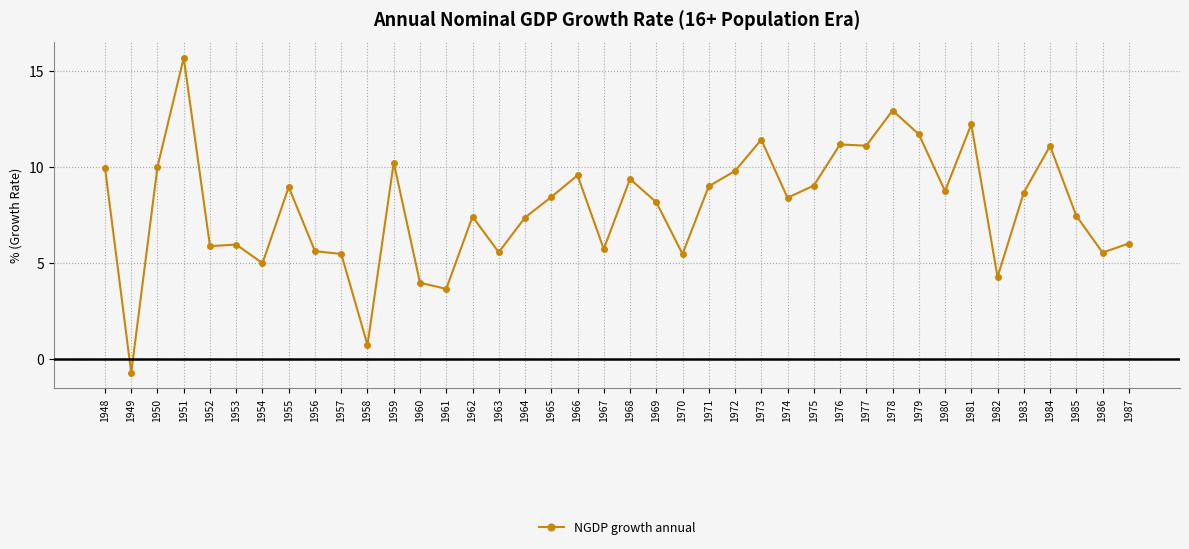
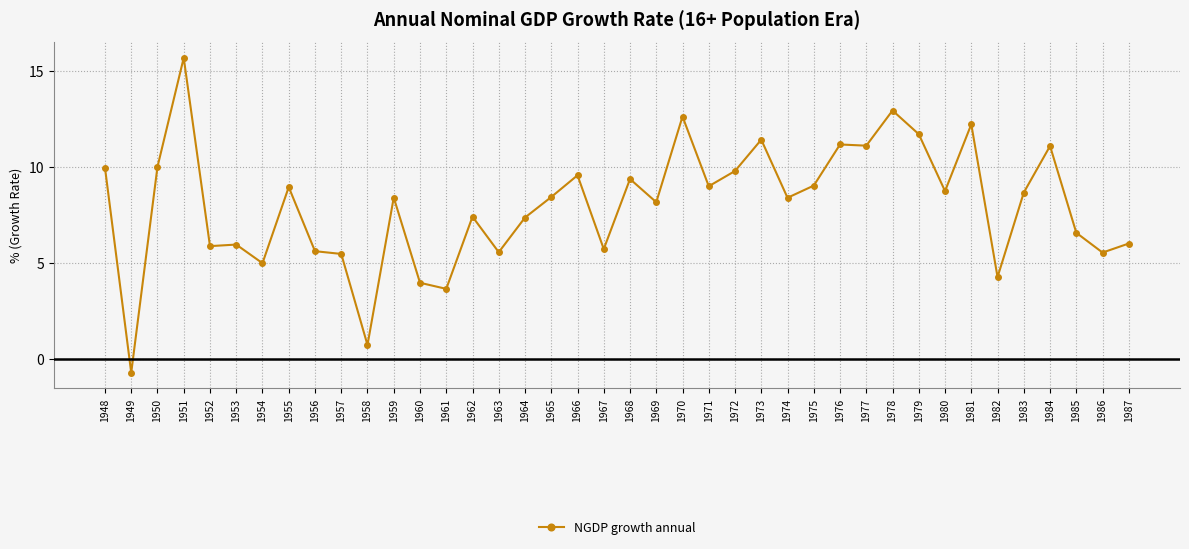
  {
    "1948": 10.0,
    "1949": -0.7,
    "1950": 10.0,
    "1951": 15.7,
    "1952": 5.9,
    "1953": 6.0,
    "1954": 5.0,
    "1955": 9.0,
    "1956": 5.6,
    "1957": 5.5,
    "1958": 0.7,
-   "1959": 10.2,
+   "1959": 8.4,
    "1960": 4.0,
    "1961": 3.7,
    "1962": 7.4,
    "1963": 5.6,
    "1964": 7.4,
    "1965": 8.4,
    "1966": 9.6,
    "1967": 5.7,
    "1968": 9.4,
    "1969": 8.2,
-   "1970": 5.5,
+   "1970": 12.6,
    "1971": 9.0,
    "1972": 9.8,
    "1973": 11.4,
    "1974": 8.4,
    "1975": 9.0,
    "1976": 11.2,
    "1977": 11.1,
    "1978": 13.0,
    "1979": 11.7,
    "1980": 8.8,
    "1981": 12.2,
    "1982": 4.3,
    "1983": 8.7,
    "1984": 11.1,
-   "1985": 7.5,
+   "1985": 6.6,
    "1986": 5.5,
    "1987": 6.0
  }
